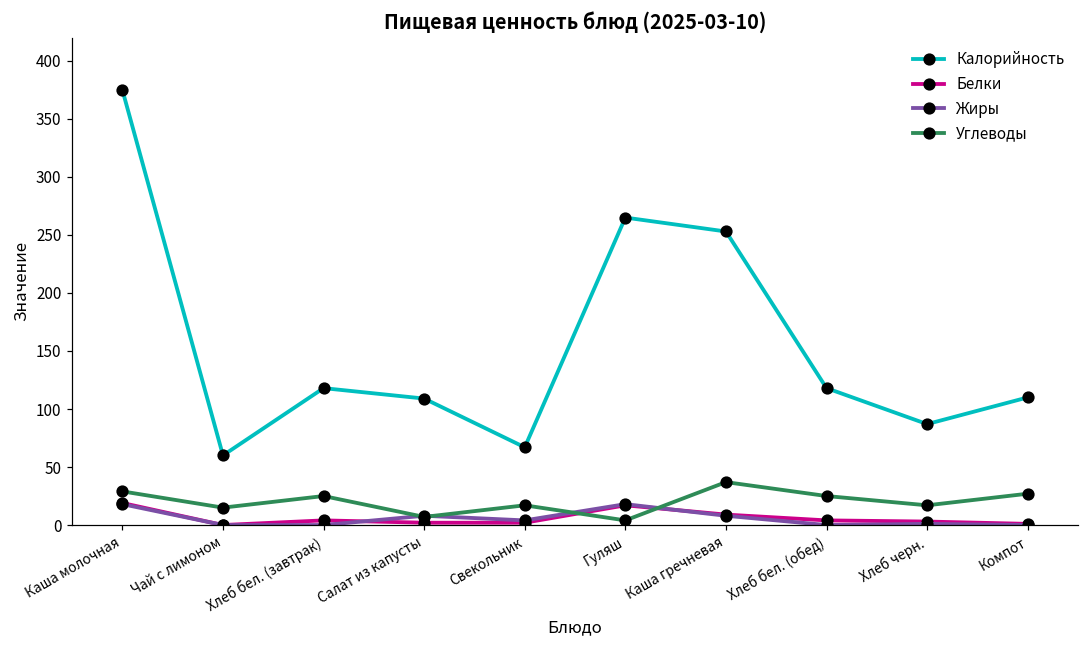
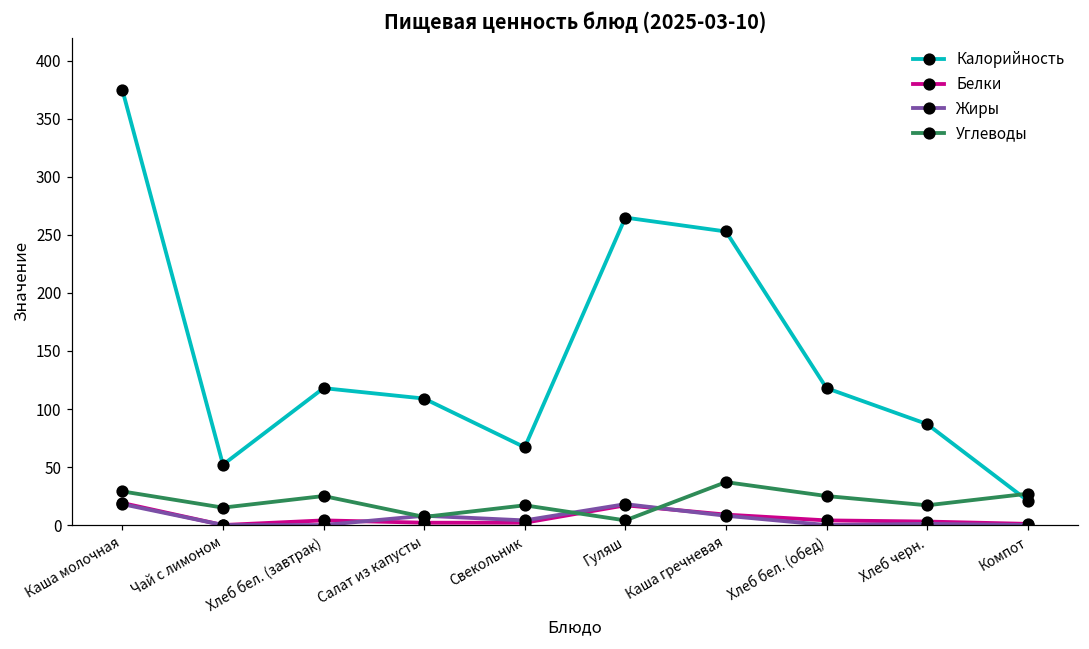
  {
    "Калорийность": {
      "Каша молочная": 375,
-     "Чай с лимоном": 60,
+     "Чай с лимоном": 52,
      "Хлеб бел. (завтрак)": 118,
      "Салат из капусты": 109,
      "Свекольник": 67,
      "Гуляш": 265,
      "Каша гречневая": 253,
      "Хлеб бел. (обед)": 118,
      "Хлеб черн.": 87,
-     "Компот": 110
+     "Компот": 21
    },
    "Белки": {
      "Хлеб бел. (завтрак)": 4,
      "Салат из капусты": 2,
      "Хлеб бел. (обед)": 4
    },
    "Жиры": {
      "Хлеб бел. (завтрак)": 0,
      "Хлеб бел. (обед)": 0
    },
    "Углеводы": {
      "Каша молочная": 29,
      "Чай с лимоном": 15,
      "Хлеб бел. (завтрак)": 25,
      "Свекольник": 17,
      "Гуляш": 4,
      "Каша гречневая": 37,
      "Хлеб бел. (обед)": 25,
      "Хлеб черн.": 17,
      "Компот": 27
    }
  }
